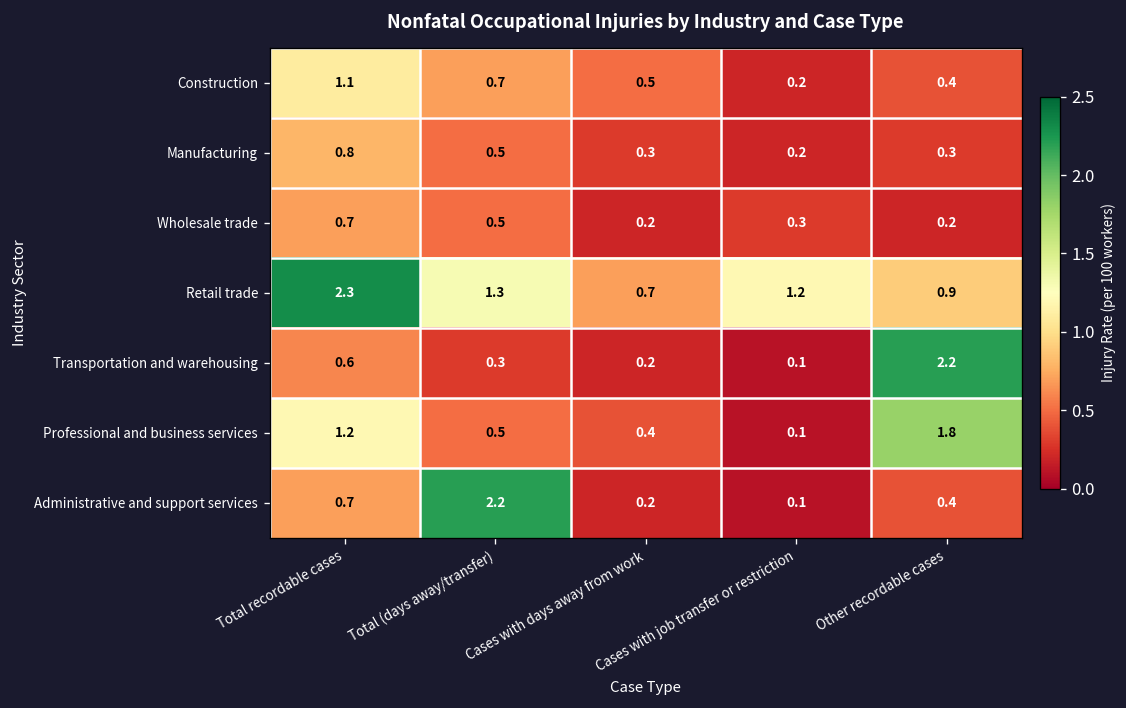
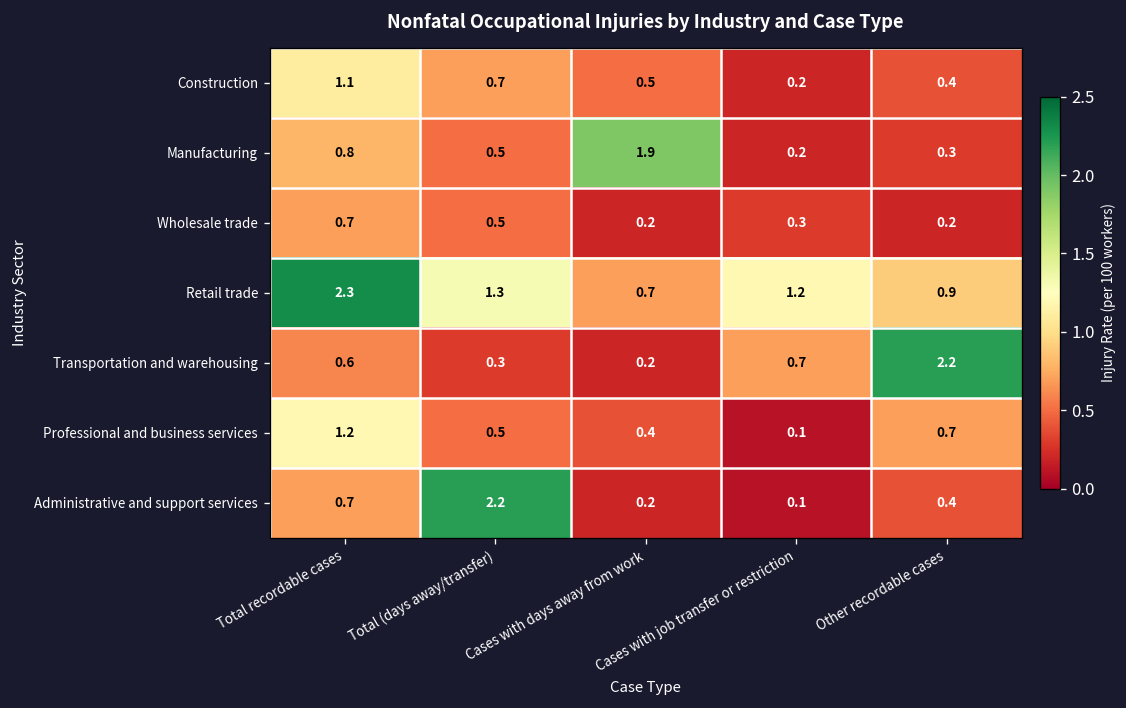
  {
    "Construction": {
      "Total recordable cases": 1.1,
      "Total (days away/transfer)": 0.7,
      "Cases with days away from work": 0.5,
      "Cases with job transfer or restriction": 0.2,
      "Other recordable cases": 0.4
    },
    "Manufacturing": {
      "Total recordable cases": 0.8,
      "Total (days away/transfer)": 0.5,
-     "Cases with days away from work": 0.3,
+     "Cases with days away from work": 1.9,
      "Cases with job transfer or restriction": 0.2,
      "Other recordable cases": 0.3
    },
    "Wholesale trade": {
      "Total recordable cases": 0.7,
      "Total (days away/transfer)": 0.5,
      "Cases with days away from work": 0.2,
      "Cases with job transfer or restriction": 0.3,
      "Other recordable cases": 0.2
    },
    "Retail trade": {
      "Total recordable cases": 2.3,
      "Total (days away/transfer)": 1.3,
      "Cases with days away from work": 0.7,
      "Cases with job transfer or restriction": 1.2,
      "Other recordable cases": 0.9
    },
    "Transportation and warehousing": {
      "Total recordable cases": 0.6,
      "Total (days away/transfer)": 0.3,
      "Cases with days away from work": 0.2,
-     "Cases with job transfer or restriction": 0.1,
+     "Cases with job transfer or restriction": 0.7,
      "Other recordable cases": 2.2
    },
    "Professional and business services": {
      "Total recordable cases": 1.2,
      "Total (days away/transfer)": 0.5,
      "Cases with days away from work": 0.4,
      "Cases with job transfer or restriction": 0.1,
-     "Other recordable cases": 1.8
+     "Other recordable cases": 0.7
    },
    "Administrative and support services": {
      "Total recordable cases": 0.7,
      "Total (days away/transfer)": 2.2,
      "Cases with days away from work": 0.2,
      "Cases with job transfer or restriction": 0.1,
      "Other recordable cases": 0.4
    }
  }
